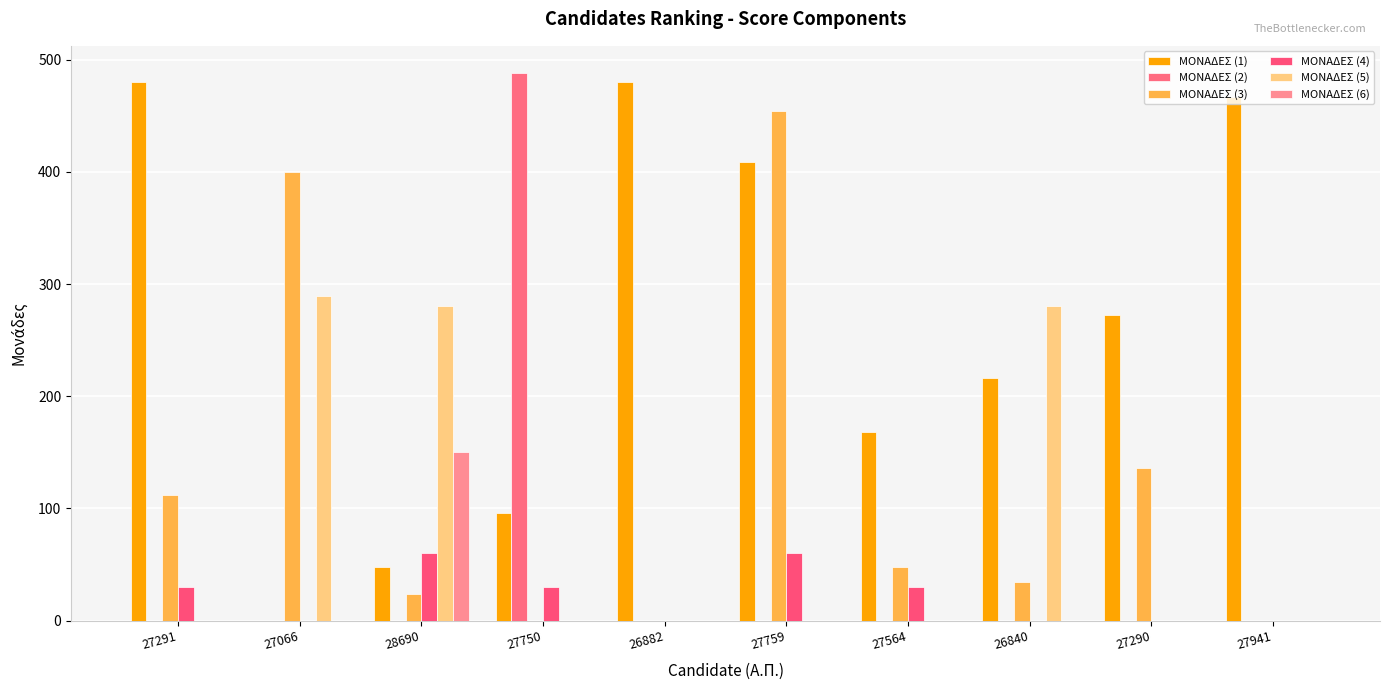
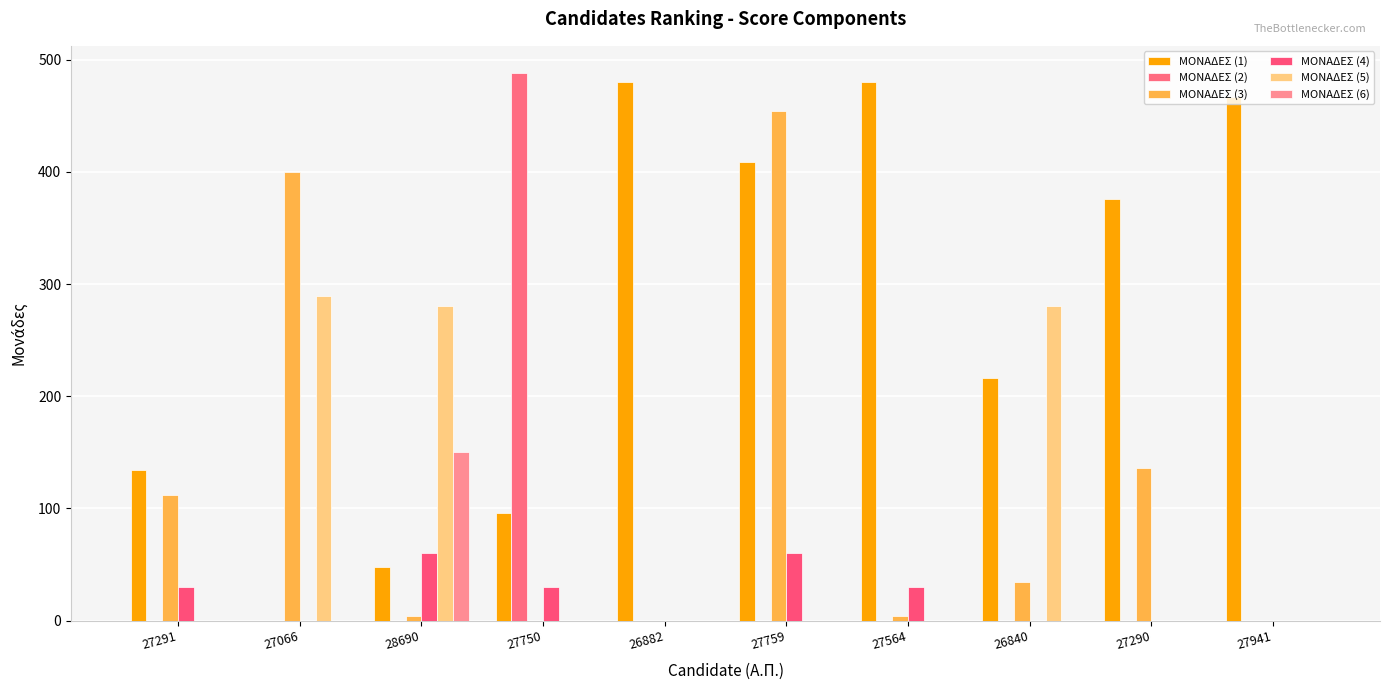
  {
    "ΜΟΝΑΔΕΣ (1)": {
-     "27291": 480,
+     "27291": 134,
      "27066": 0,
      "28690": 48,
      "27750": 96,
      "26882": 480,
      "27759": 409,
-     "27564": 168,
+     "27564": 480,
      "26840": 216,
-     "27290": 272
+     "27290": 376
    },
    "ΜΟΝΑΔΕΣ (3)": {
      "27291": 112,
      "27066": 400,
-     "28690": 24,
+     "28690": 4,
      "27750": 0,
      "26882": 0,
      "27759": 454,
-     "27564": 48,
+     "27564": 4,
      "26840": 34,
      "27290": 136,
      "27941": 0
    },
    "ΜΟΝΑΔΕΣ (5)": {
      "27291": 0,
      "27066": 289,
      "28690": 280,
      "27750": 0,
      "26882": 0,
      "27759": 0,
      "27564": 0,
      "26840": 280,
      "27290": 0,
      "27941": 0
    }
  }
